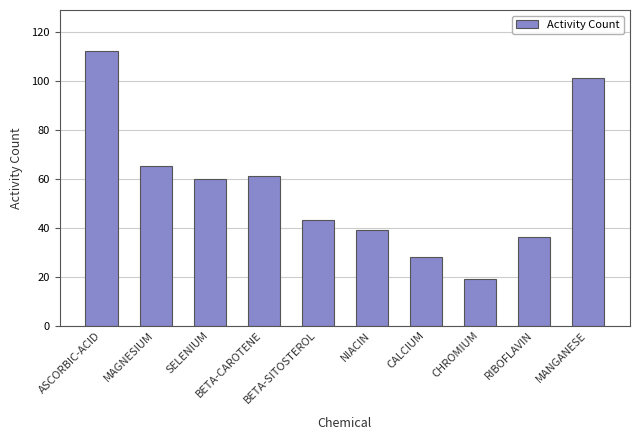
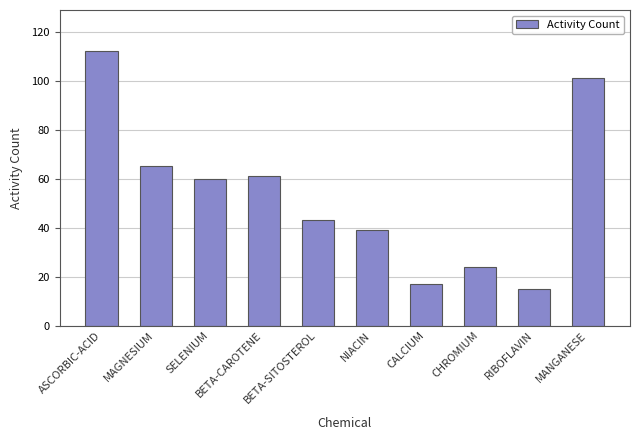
  {
    "ASCORBIC-ACID": 112,
    "MAGNESIUM": 65,
    "SELENIUM": 60,
    "BETA-CAROTENE": 61,
    "BETA-SITOSTEROL": 43,
    "NIACIN": 39,
-   "CALCIUM": 28,
-   "CHROMIUM": 19,
-   "RIBOFLAVIN": 36,
+   "CALCIUM": 17,
+   "CHROMIUM": 24,
+   "RIBOFLAVIN": 15,
    "MANGANESE": 101
  }
